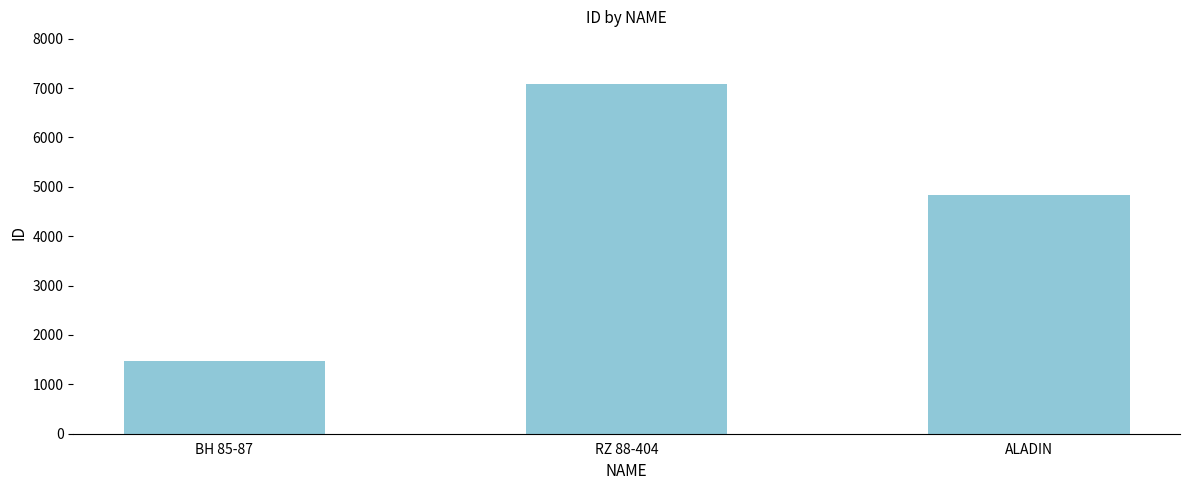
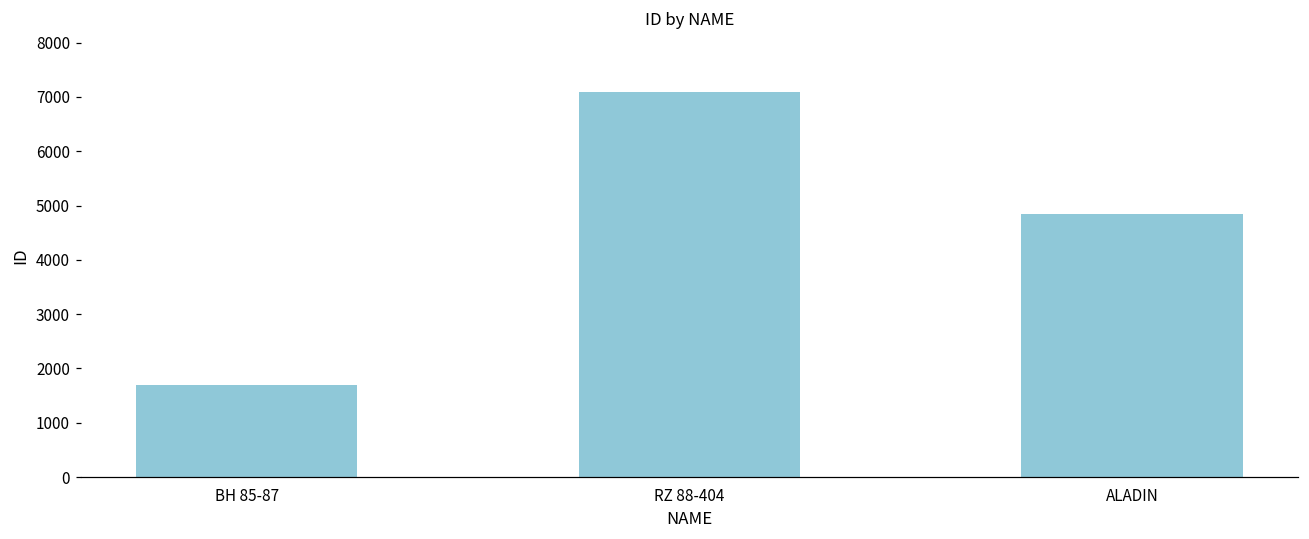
  {
-   "BH 85-87": 1500,
+   "BH 85-87": 1700,
    "RZ 88-404": 7100,
    "ALADIN": 4800
  }
